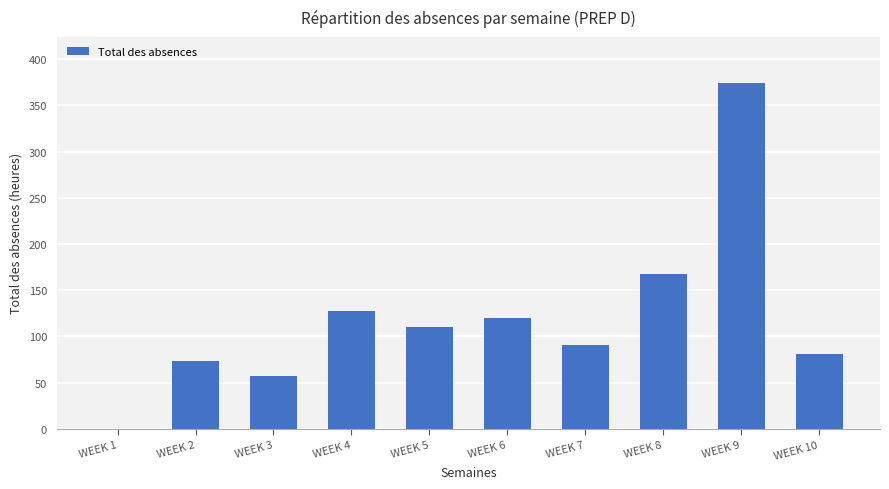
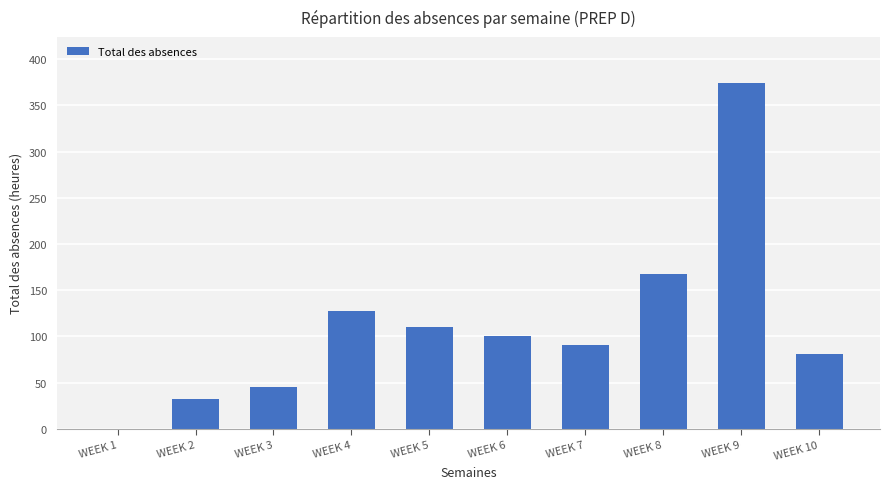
  {
    "WEEK 1": 0,
-   "WEEK 2": 70,
-   "WEEK 3": 60,
+   "WEEK 2": 30,
+   "WEEK 3": 50,
    "WEEK 4": 130,
    "WEEK 5": 110,
-   "WEEK 6": 120,
+   "WEEK 6": 100,
    "WEEK 7": 90,
    "WEEK 8": 170,
    "WEEK 9": 370,
    "WEEK 10": 80
  }
